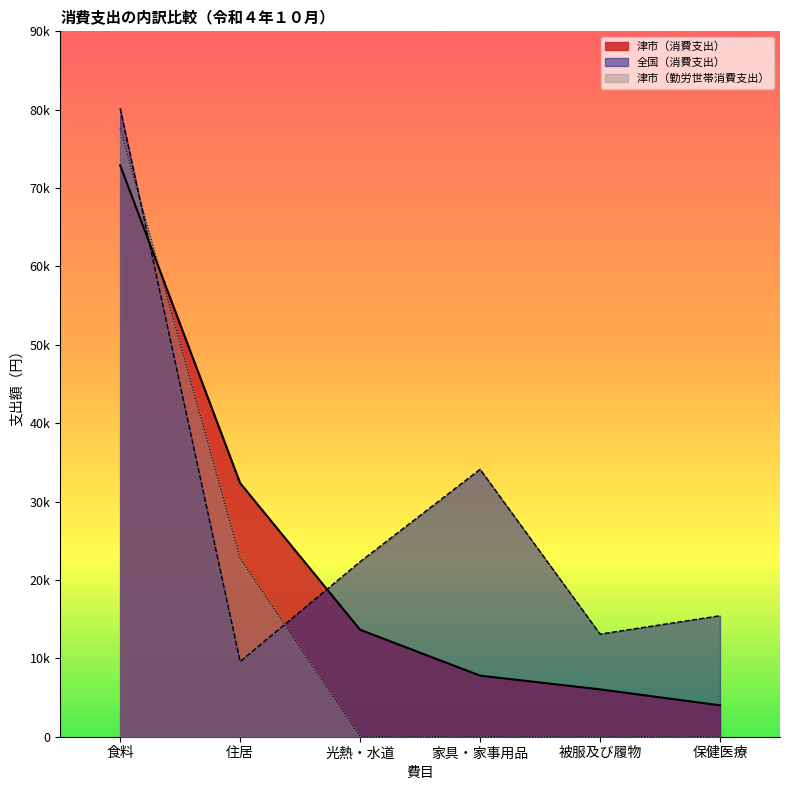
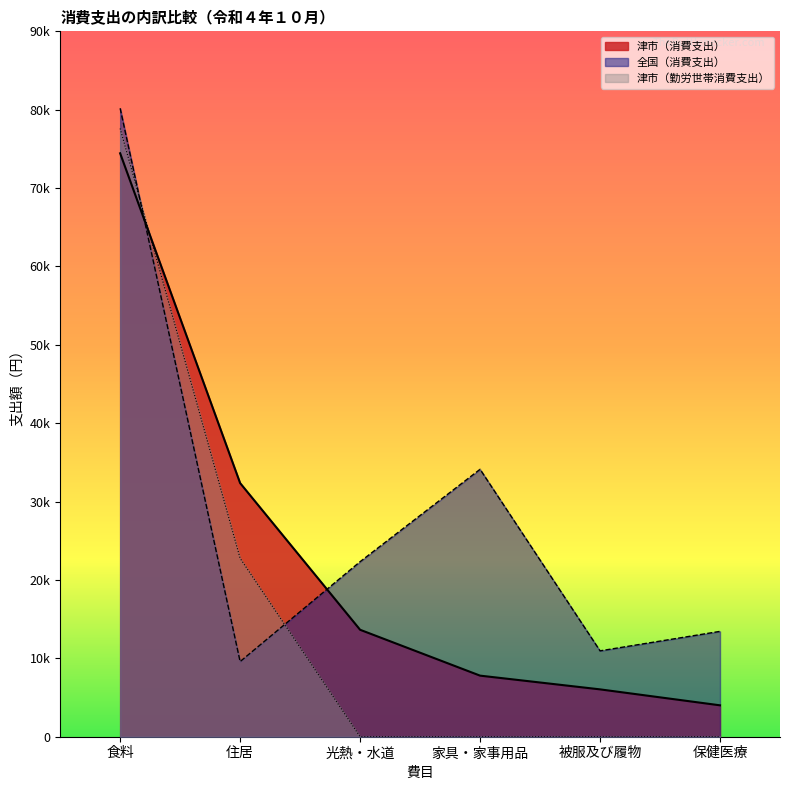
  {
    "津市（消費支出）": {
-     "食料": 73000,
+     "食料": 74000,
      "住居": 32000,
      "光熱・水道": 14000,
      "家具・家事用品": 8000,
      "被服及び履物": 6000,
      "保健医療": 4000
    },
    "全国（消費支出）": {
      "食料": 80000,
      "住居": 10000,
      "光熱・水道": 22000,
      "家具・家事用品": 34000,
-     "被服及び履物": 13000,
-     "保健医療": 15000
+     "被服及び履物": 11000,
+     "保健医療": 13000
    },
    "津市（勤労世帯消費支出）": {
      "食料": 78000,
      "住居": 23000,
      "光熱・水道": 0,
      "家具・家事用品": 0,
      "被服及び履物": 0,
      "保健医療": 0
    }
  }
